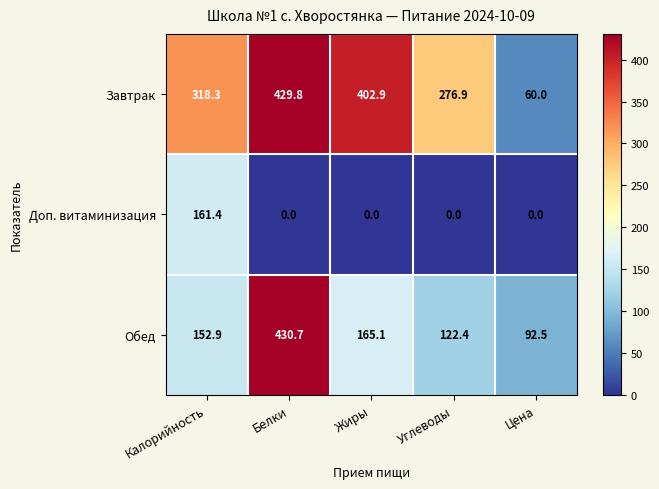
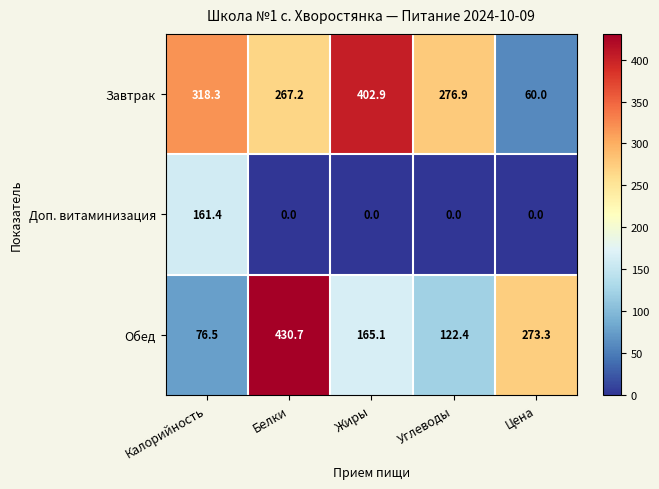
  {
    "Завтрак": {
      "Калорийность": 318.3,
-     "Белки": 429.8,
+     "Белки": 267.2,
      "Жиры": 402.9,
      "Углеводы": 276.9,
      "Цена": 60.0
    },
    "Доп. витаминизация": {
      "Калорийность": 161.4,
      "Белки": 0.0,
      "Жиры": 0.0,
      "Углеводы": 0.0,
      "Цена": 0.0
    },
    "Обед": {
-     "Калорийность": 152.9,
+     "Калорийность": 76.5,
      "Белки": 430.7,
      "Жиры": 165.1,
      "Углеводы": 122.4,
-     "Цена": 92.5
+     "Цена": 273.3
    }
  }
